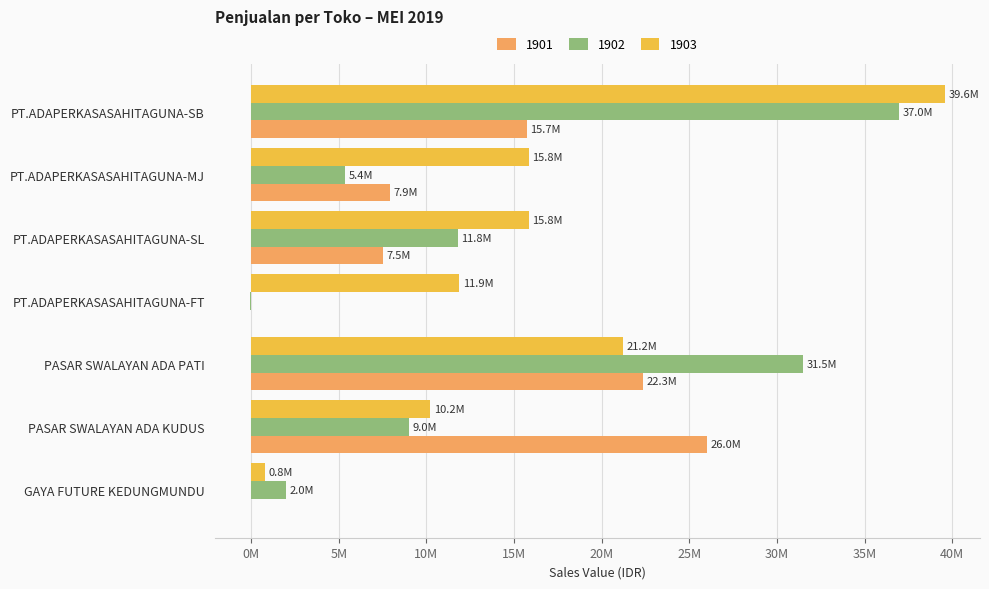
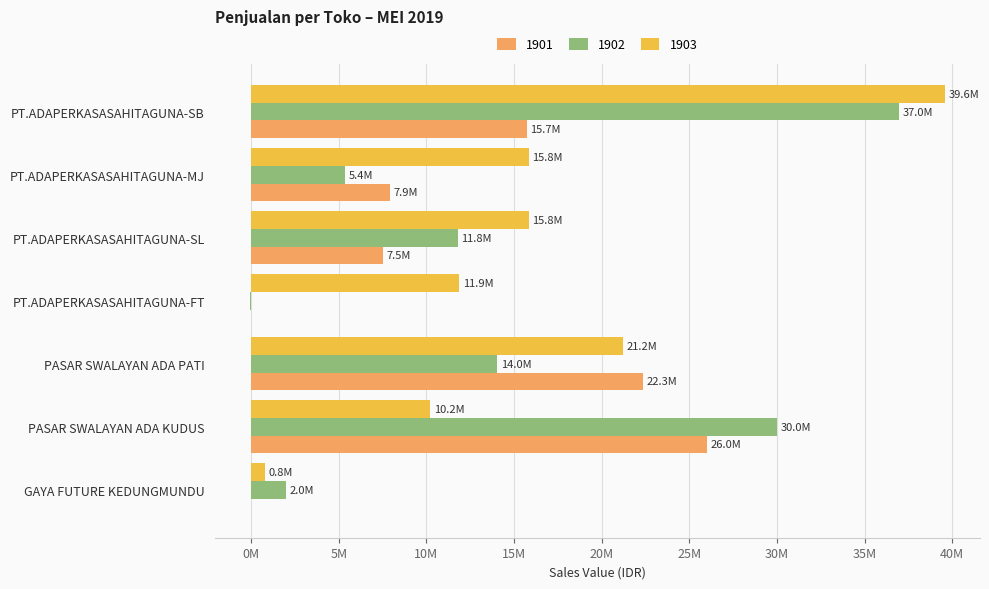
  {
    "1902": {
      "PT.ADAPERKASASAHITAGUNA-SB": "37.0M",
      "PT.ADAPERKASASAHITAGUNA-MJ": "5.4M",
      "PT.ADAPERKASASAHITAGUNA-SL": "11.8M",
-     "PASAR SWALAYAN ADA PATI": "31.5M",
-     "PASAR SWALAYAN ADA KUDUS": "9.0M",
+     "PASAR SWALAYAN ADA PATI": "14.0M",
+     "PASAR SWALAYAN ADA KUDUS": "30.0M",
      "GAYA FUTURE KEDUNGMUNDU": "2.0M"
    }
  }
